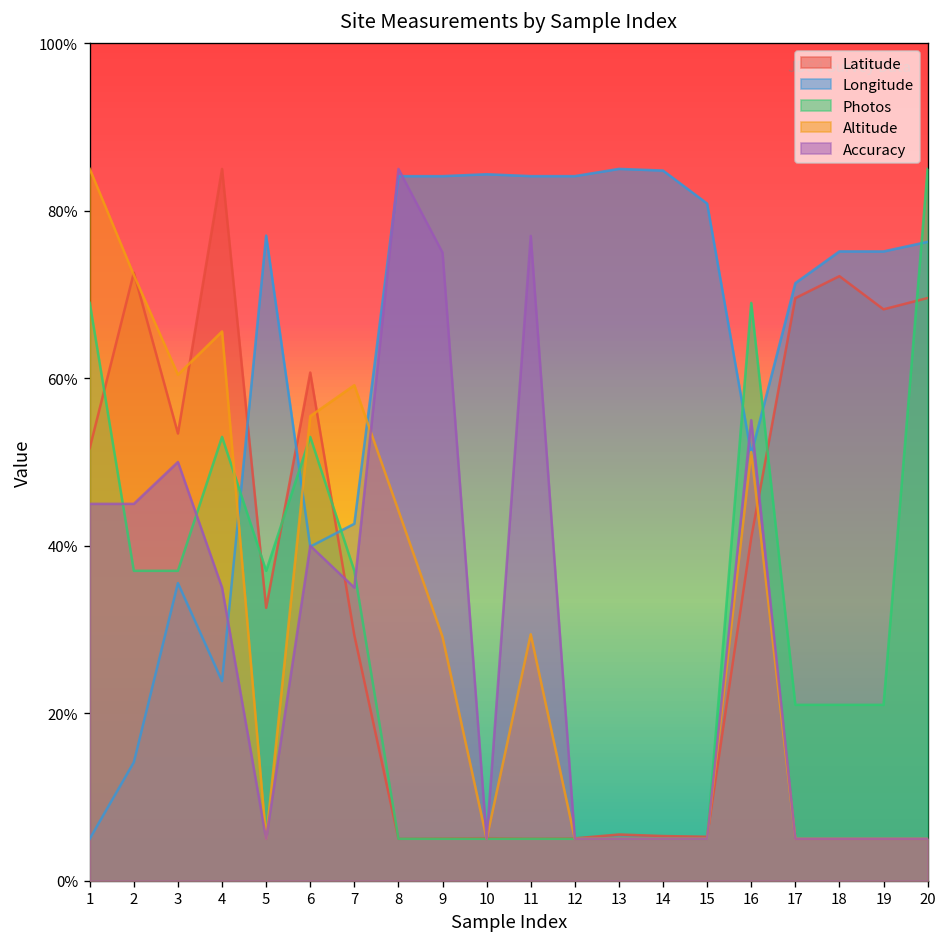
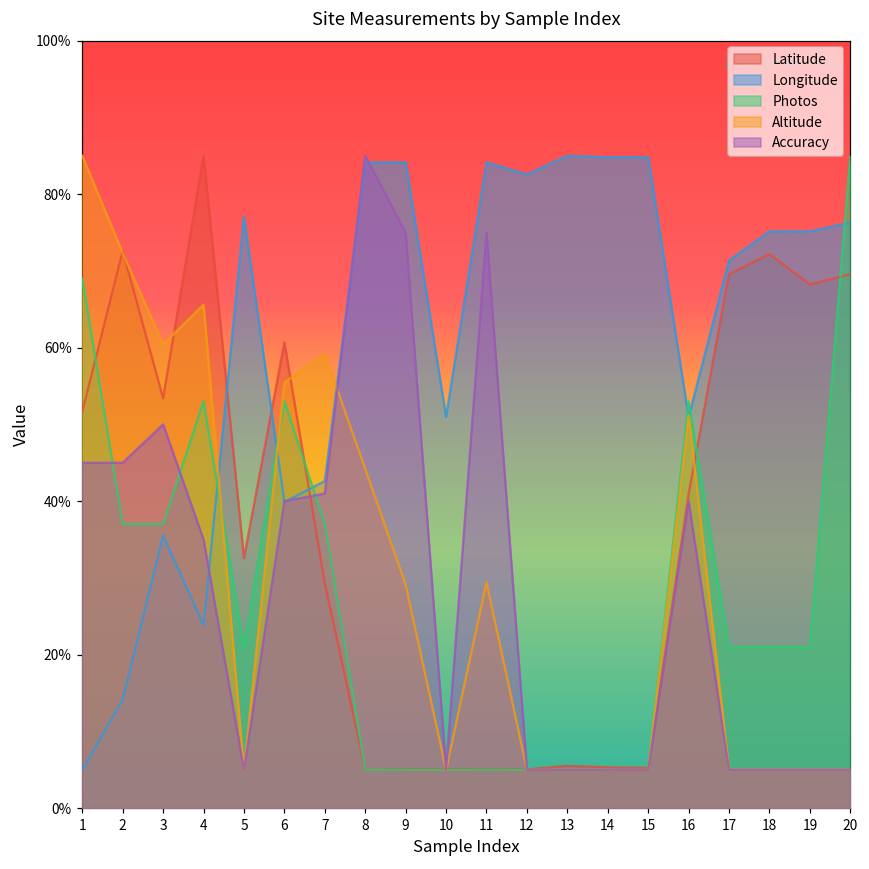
  {
    "Latitude": {
      "1": "52%",
      "3": "53%",
      "4": "85%",
      "5": "33%",
      "6": "61%",
      "7": "29%",
      "13": "6%",
      "16": "41%",
      "17": "70%",
      "18": "72%",
      "19": "68%",
      "20": "70%"
    },
    "Longitude": {
      "1": "5%",
      "2": "14%",
      "3": "36%",
      "4": "24%",
      "5": "77%",
      "7": "43%",
      "8": "84%",
      "9": "84%",
-     "10": "84%",
+     "10": "51%",
      "11": "84%",
-     "12": "84%",
+     "12": "83%",
      "13": "85%",
      "14": "85%",
-     "15": "81%",
+     "15": "85%",
      "17": "71%",
      "18": "75%",
      "19": "75%",
      "20": "76%"
    },
    "Photos": {
      "1": "69%",
      "2": "37%",
      "3": "37%",
      "4": "53%",
-     "5": "37%",
+     "5": "21%",
      "6": "53%",
      "7": "37%",
-     "16": "69%",
+     "16": "53%",
      "17": "21%",
      "18": "21%",
      "19": "21%",
      "20": "85%"
    },
    "Altitude": {
      "1": "85%",
      "3": "60%",
      "4": "66%",
      "6": "55%",
      "7": "59%",
      "8": "44%",
      "9": "29%",
      "11": "29%"
    },
    "Accuracy": {
      "1": "45%",
      "2": "45%",
      "3": "50%",
      "4": "35%",
-     "7": "35%",
+     "7": "41%",
      "8": "85%",
      "9": "75%",
-     "11": "77%",
-     "16": "55%"
+     "11": "75%",
+     "16": "40%"
    }
  }
